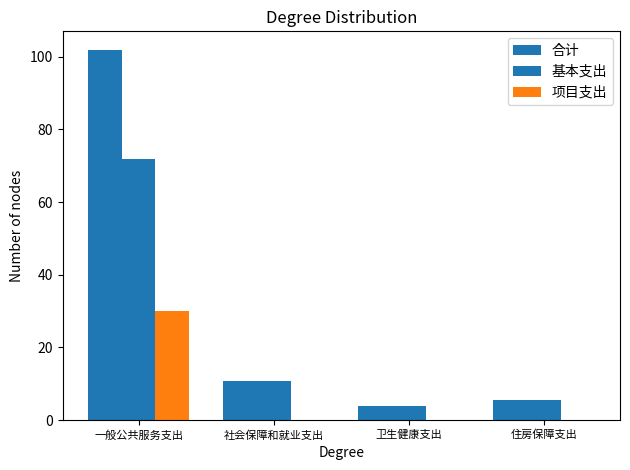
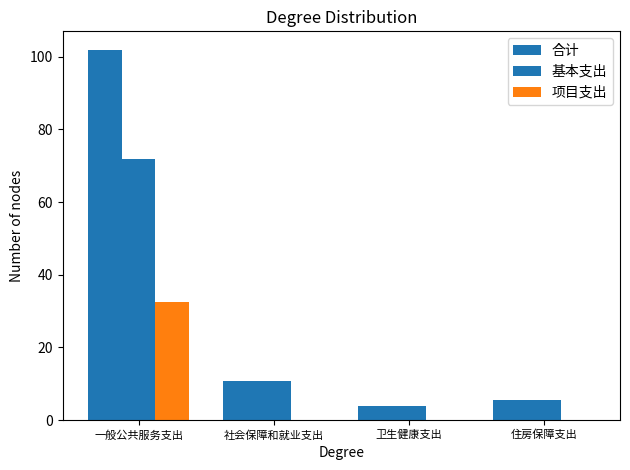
  {
    "项目支出": {
-     "一般公共服务支出": 30,
+     "一般公共服务支出": 33,
      "社会保障和就业支出": 0,
      "卫生健康支出": 0,
      "住房保障支出": 0
    }
  }
